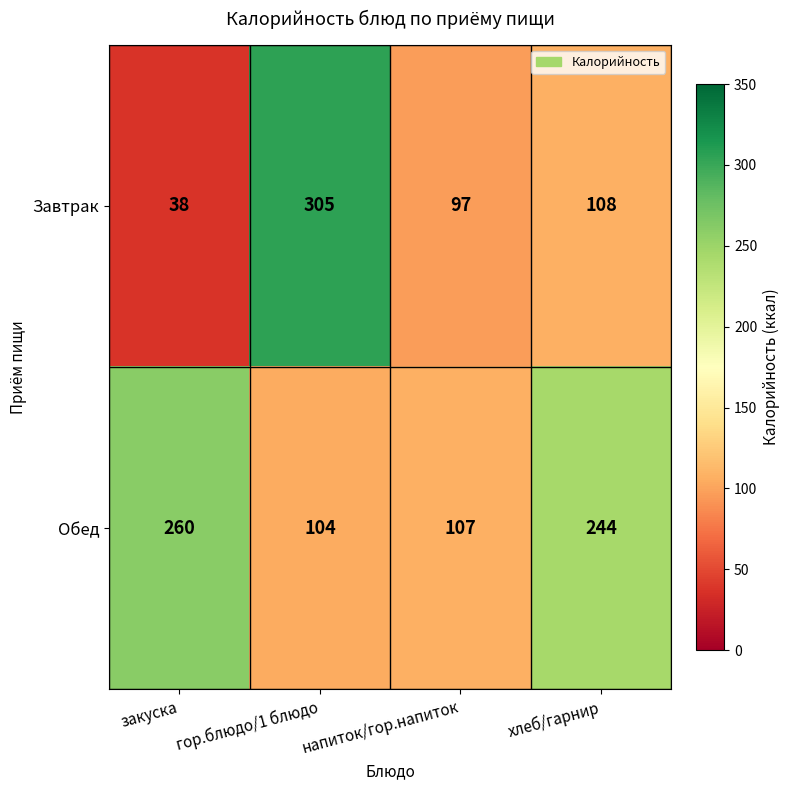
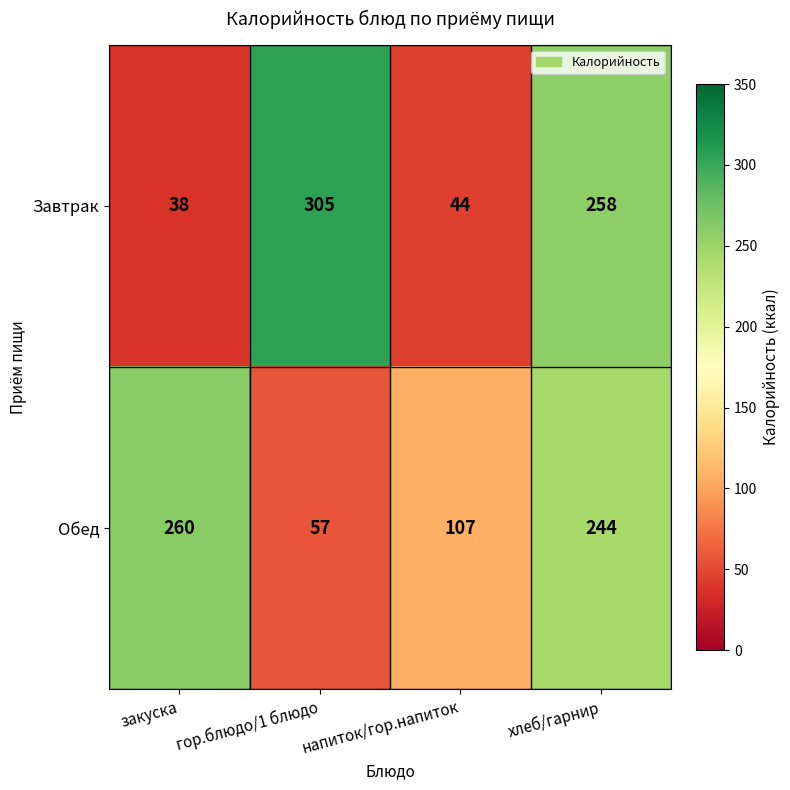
  {
    "Завтрак": {
      "закуска": 38,
      "гор.блюдо/1 блюдо": 305,
-     "напиток/гор.напиток": 97,
-     "хлеб/гарнир": 108
+     "напиток/гор.напиток": 44,
+     "хлеб/гарнир": 258
    },
    "Обед": {
      "закуска": 260,
-     "гор.блюдо/1 блюдо": 104,
+     "гор.блюдо/1 блюдо": 57,
      "напиток/гор.напиток": 107,
      "хлеб/гарнир": 244
    }
  }
